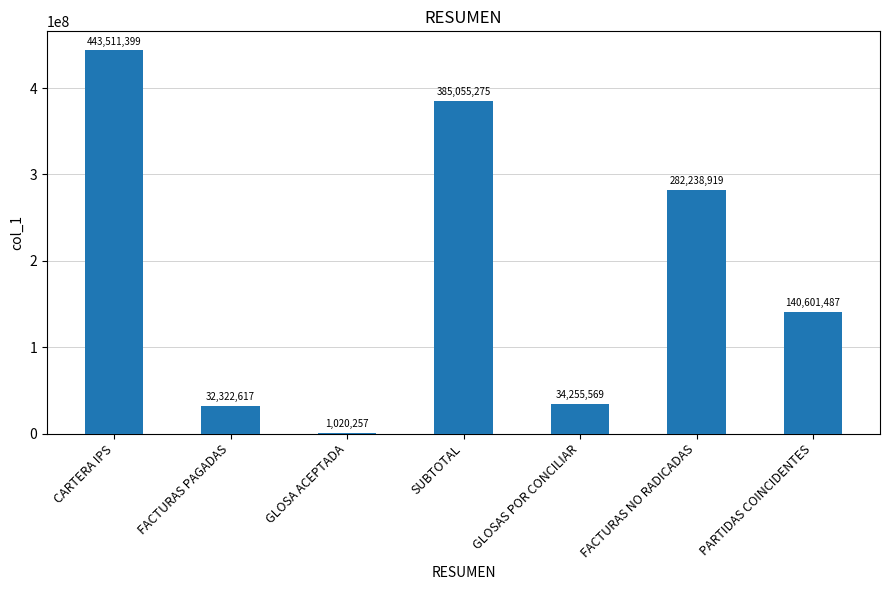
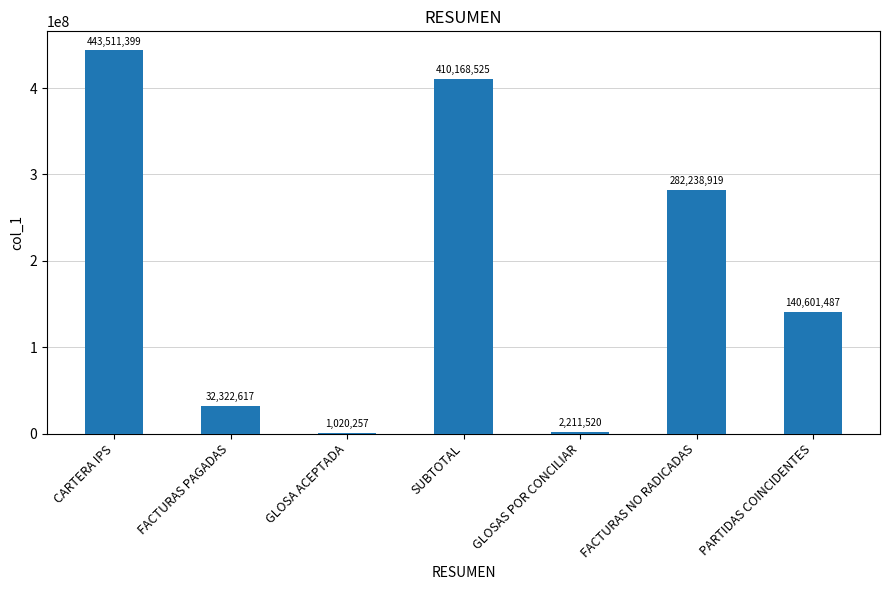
  {
    "CARTERA IPS": "443,511,399",
    "FACTURAS PAGADAS": "32,322,617",
    "GLOSA ACEPTADA": "1,020,257",
-   "SUBTOTAL": "385,055,275",
-   "GLOSAS POR CONCILIAR": "34,255,569",
+   "SUBTOTAL": "410,168,525",
+   "GLOSAS POR CONCILIAR": "2,211,520",
    "FACTURAS NO RADICADAS": "282,238,919",
    "PARTIDAS COINCIDENTES": "140,601,487"
  }
